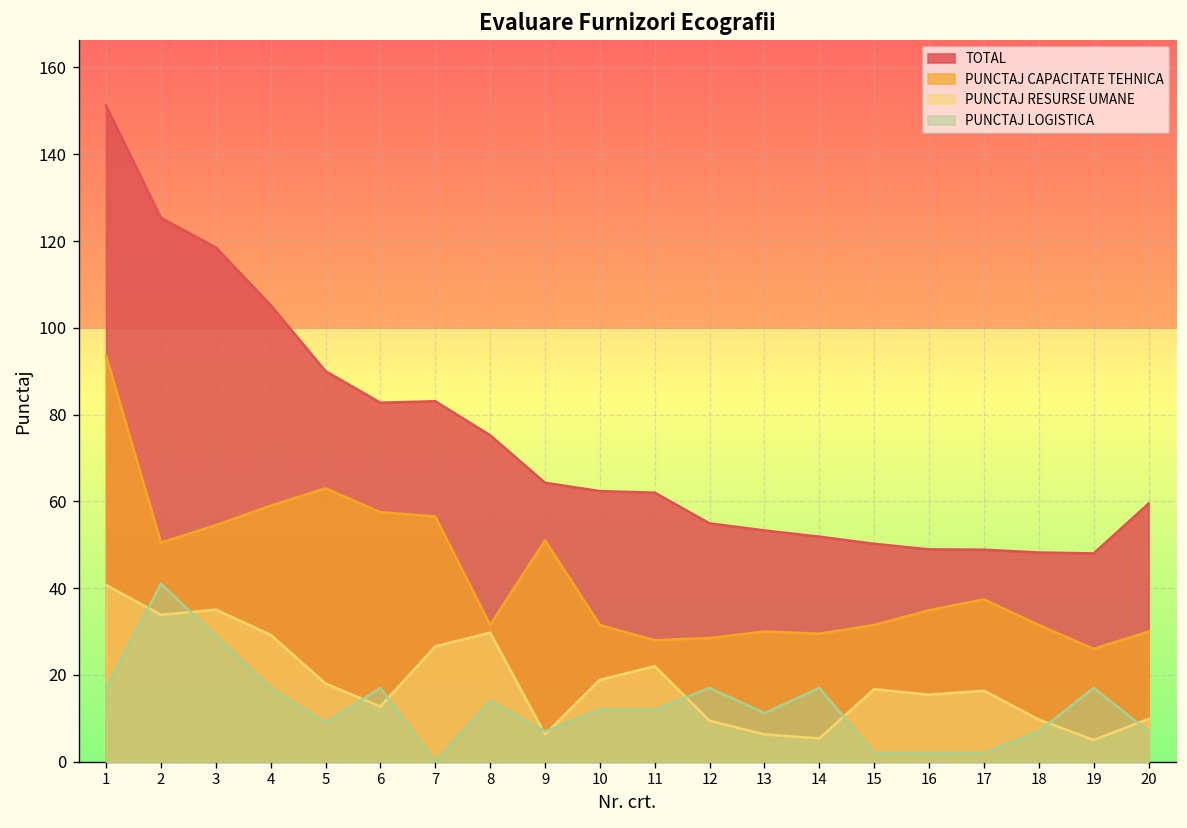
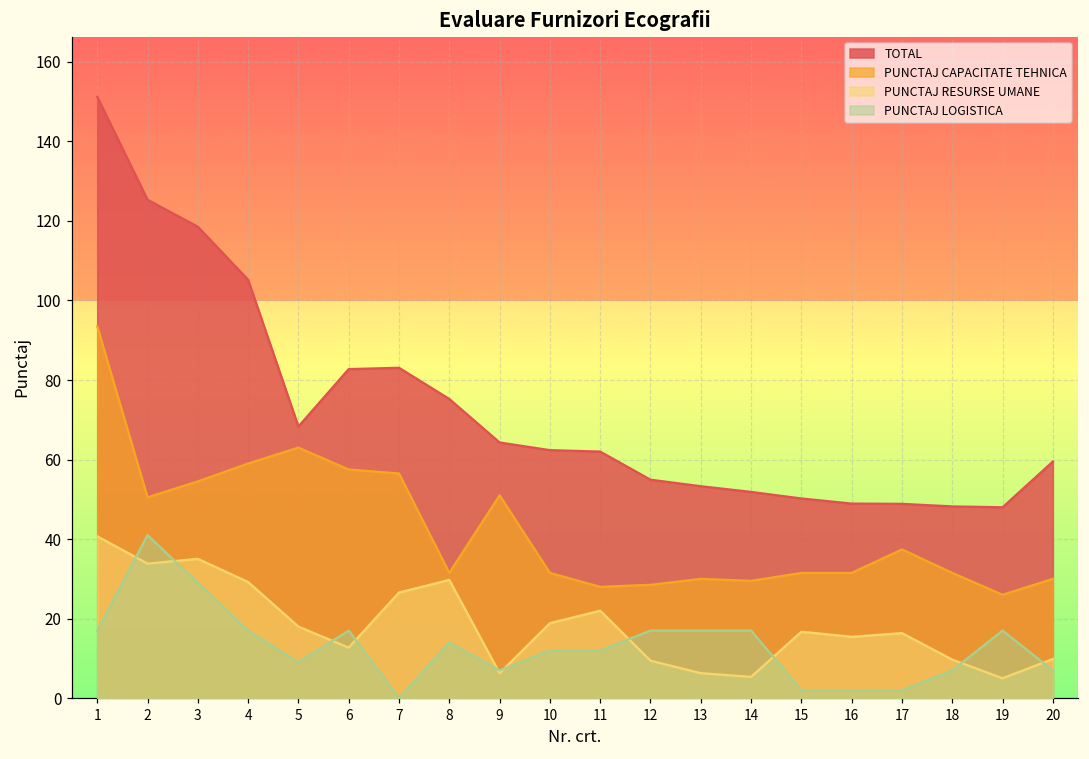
  {
    "TOTAL": {
      "1": 151,
      "2": 125,
      "3": 119,
      "4": 105,
-     "5": 90,
+     "5": 68,
      "6": 83,
      "7": 83,
      "8": 75,
      "9": 64,
      "10": 62,
      "11": 62,
      "12": 55,
      "13": 53,
      "14": 52,
      "15": 50,
      "16": 49,
      "17": 49,
      "18": 48,
      "19": 48,
      "20": 59
    },
    "PUNCTAJ CAPACITATE TEHNICA": {
      "1": 94,
      "2": 51,
      "3": 55,
      "4": 59,
      "5": 63,
      "6": 58,
      "7": 57,
      "8": 32,
      "9": 51,
      "10": 32,
      "11": 28,
      "12": 29,
      "13": 30,
      "14": 30,
      "15": 32,
-     "16": 35,
+     "16": 32,
      "17": 37,
      "18": 32,
      "19": 26,
      "20": 30
    },
    "PUNCTAJ RESURSE UMANE": {
      "1": 41,
      "2": 34,
      "3": 35,
      "4": 29,
      "5": 18,
      "6": 13,
      "7": 27,
      "8": 30,
      "9": 6,
      "10": 19,
      "11": 22,
      "12": 9,
      "13": 6,
      "14": 5,
      "15": 17,
      "16": 15,
      "17": 16,
      "18": 10,
      "19": 5,
      "20": 10
    },
    "PUNCTAJ LOGISTICA": {
      "1": 17,
      "2": 41,
      "3": 29,
      "4": 17,
      "5": 9,
      "6": 17,
      "7": 0,
      "8": 14,
      "9": 7,
      "10": 12,
      "11": 12,
      "12": 17,
-     "13": 11,
+     "13": 17,
      "14": 17,
      "15": 2,
      "16": 2,
      "17": 2,
      "18": 7,
      "19": 17,
      "20": 7
    }
  }
